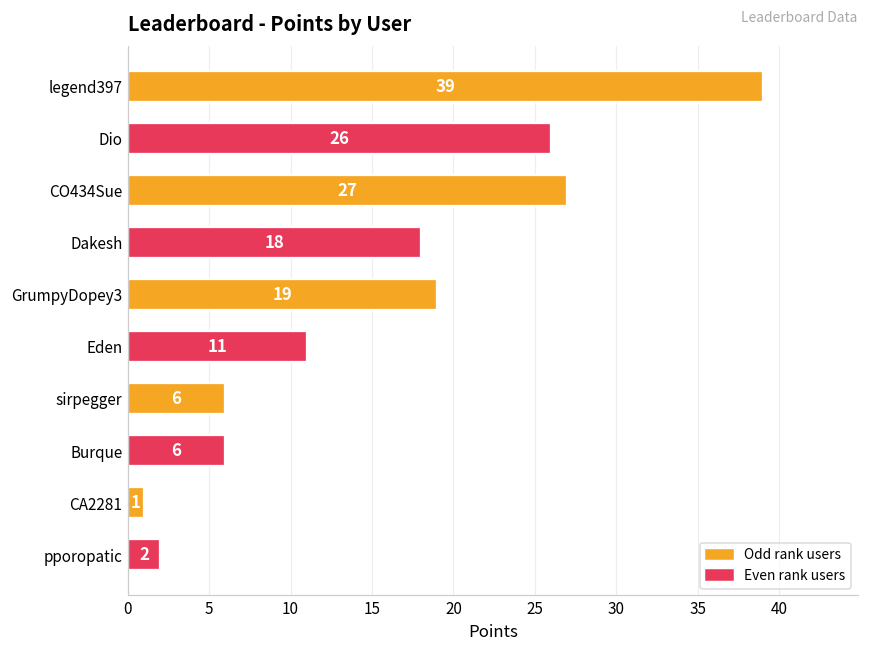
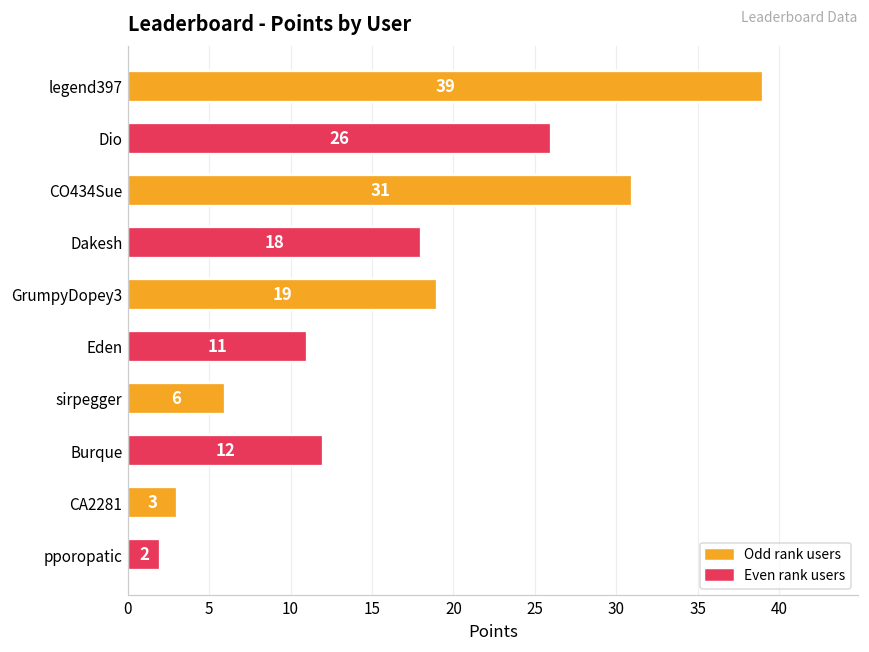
  {
    "legend397": 39,
    "Dio": 26,
-   "CO434Sue": 27,
+   "CO434Sue": 31,
    "Dakesh": 18,
    "GrumpyDopey3": 19,
    "Eden": 11,
    "sirpegger": 6,
-   "Burque": 6,
-   "CA2281": 1,
+   "Burque": 12,
+   "CA2281": 3,
    "pporopatic": 2
  }
